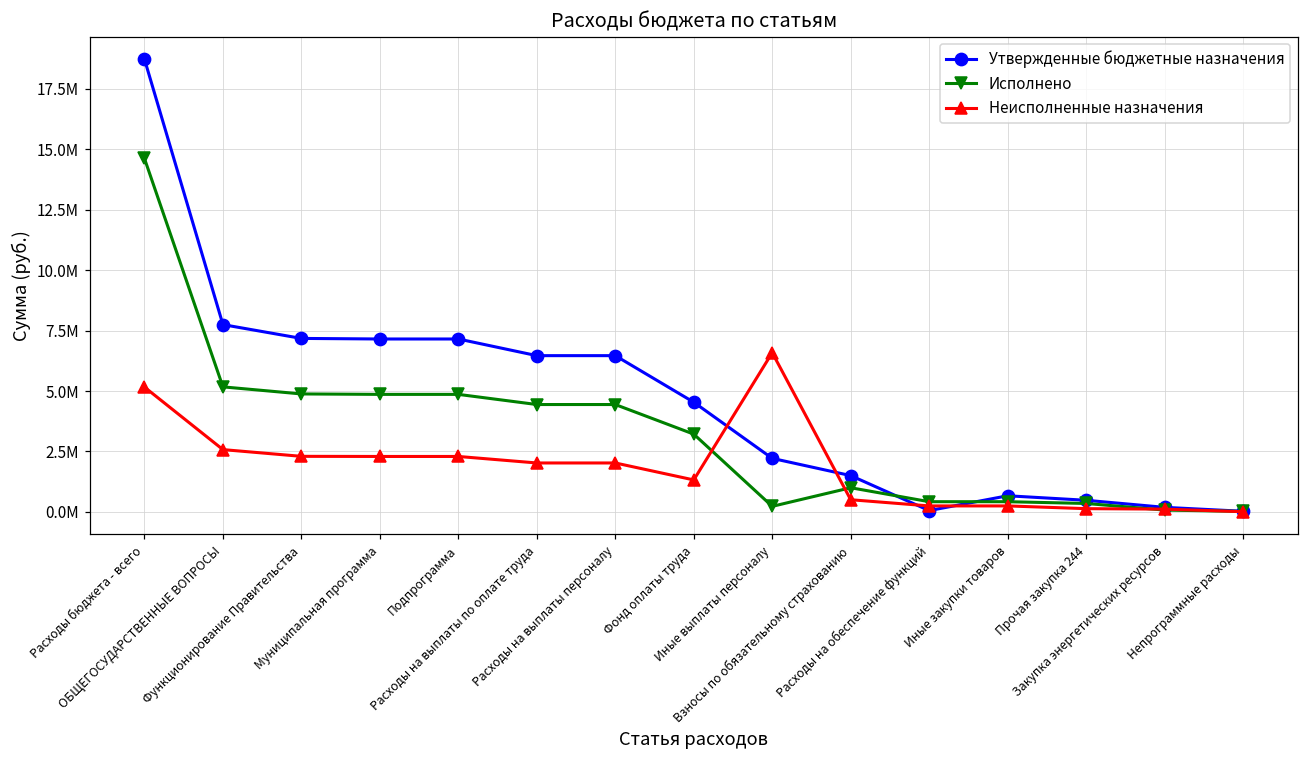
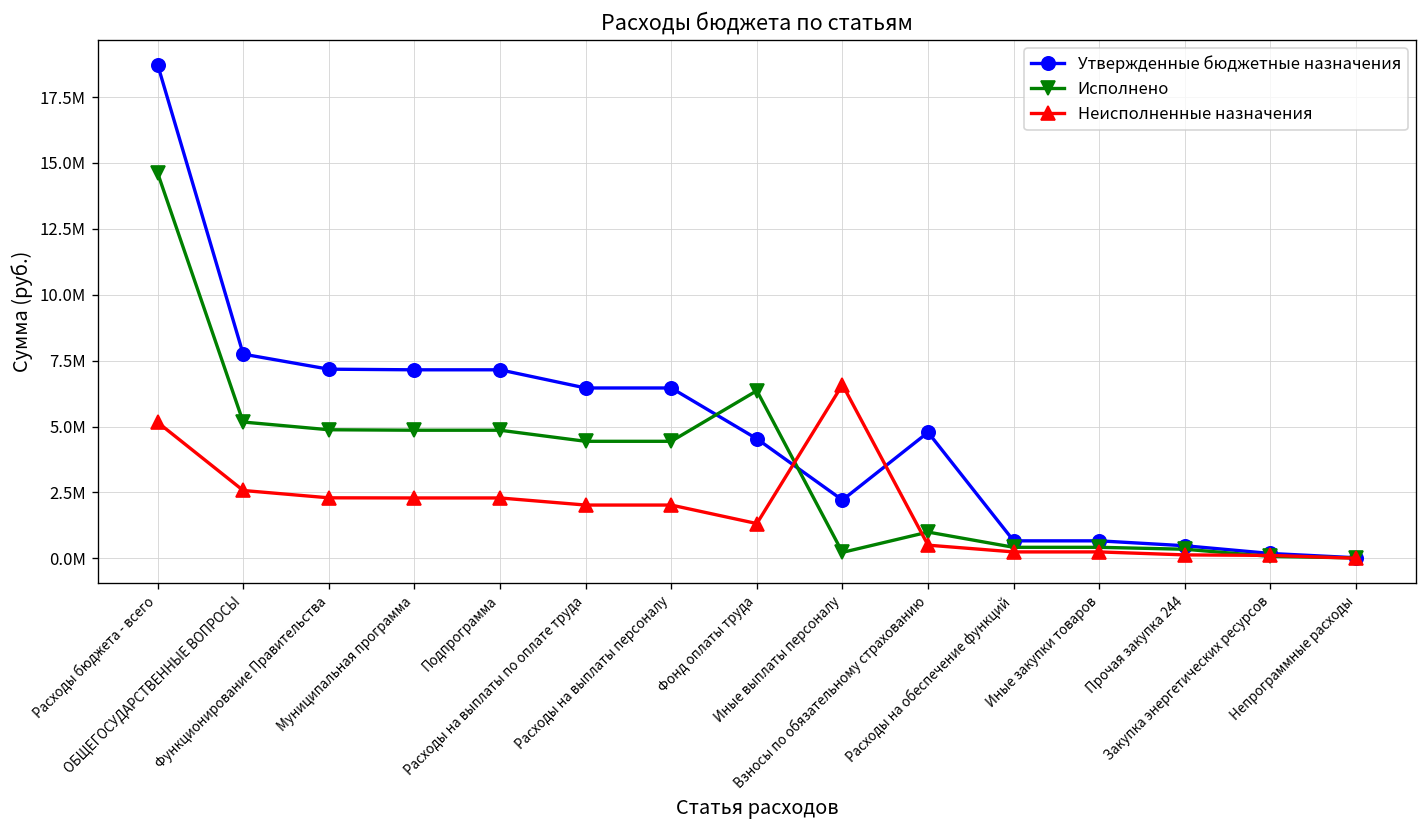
  {
    "Утвержденные бюджетные назначения": {
      "Расходы бюджета - всего": 18700000,
      "ОБЩЕГОСУДАРСТВЕННЫЕ ВОПРОСЫ": 7700000,
      "Функционирование Правительства": 7200000,
      "Муниципальная программа": 7200000,
      "Подпрограмма": 7200000,
      "Расходы на выплаты по оплате труда": 6500000,
      "Расходы на выплаты персоналу": 6500000,
      "Фонд оплаты труда": 4500000,
      "Иные выплаты персоналу": 2200000,
-     "Взносы по обязательному страхованию": 1500000,
-     "Расходы на обеспечение функций": 100000,
+     "Взносы по обязательному страхованию": 4800000,
+     "Расходы на обеспечение функций": 700000,
      "Иные закупки товаров": 700000,
      "Прочая закупка 244": 500000
    },
    "Исполнено": {
      "Расходы бюджета - всего": 14600000,
      "ОБЩЕГОСУДАРСТВЕННЫЕ ВОПРОСЫ": 5200000,
      "Функционирование Правительства": 4900000,
      "Муниципальная программа": 4900000,
      "Подпрограмма": 4900000,
      "Расходы на выплаты по оплате труда": 4400000,
      "Расходы на выплаты персоналу": 4400000,
-     "Фонд оплаты труда": 3200000,
+     "Фонд оплаты труда": 6400000,
      "Иные выплаты персоналу": 200000,
      "Взносы по обязательному страхованию": 1000000,
      "Расходы на обеспечение функций": 400000,
      "Иные закупки товаров": 400000,
      "Прочая закупка 244": 300000
    },
    "Неисполненные назначения": {
      "Расходы бюджета - всего": 5200000,
      "ОБЩЕГОСУДАРСТВЕННЫЕ ВОПРОСЫ": 2600000,
      "Функционирование Правительства": 2300000,
      "Муниципальная программа": 2300000,
      "Подпрограмма": 2300000,
      "Расходы на выплаты по оплате труда": 2000000,
      "Расходы на выплаты персоналу": 2000000,
      "Фонд оплаты труда": 1300000,
      "Иные выплаты персоналу": 6600000,
      "Взносы по обязательному страхованию": 500000,
      "Расходы на обеспечение функций": 200000,
      "Иные закупки товаров": 200000,
      "Прочая закупка 244": 100000
    }
  }
